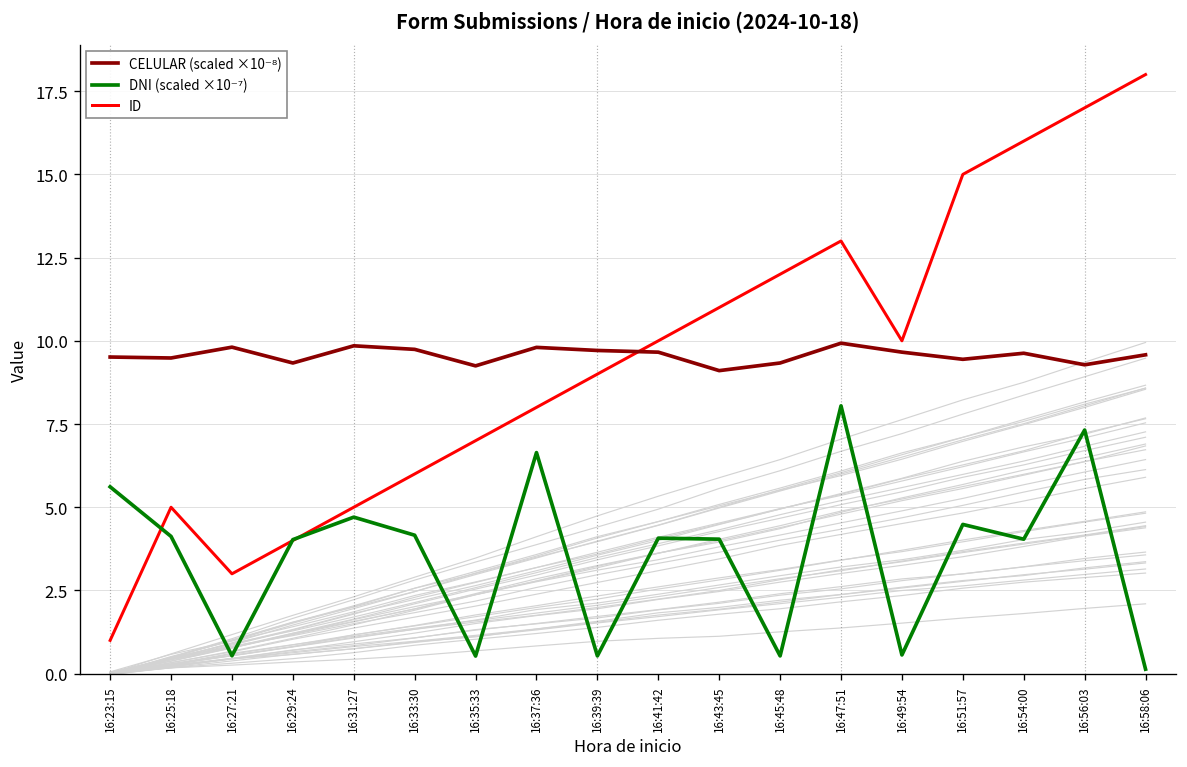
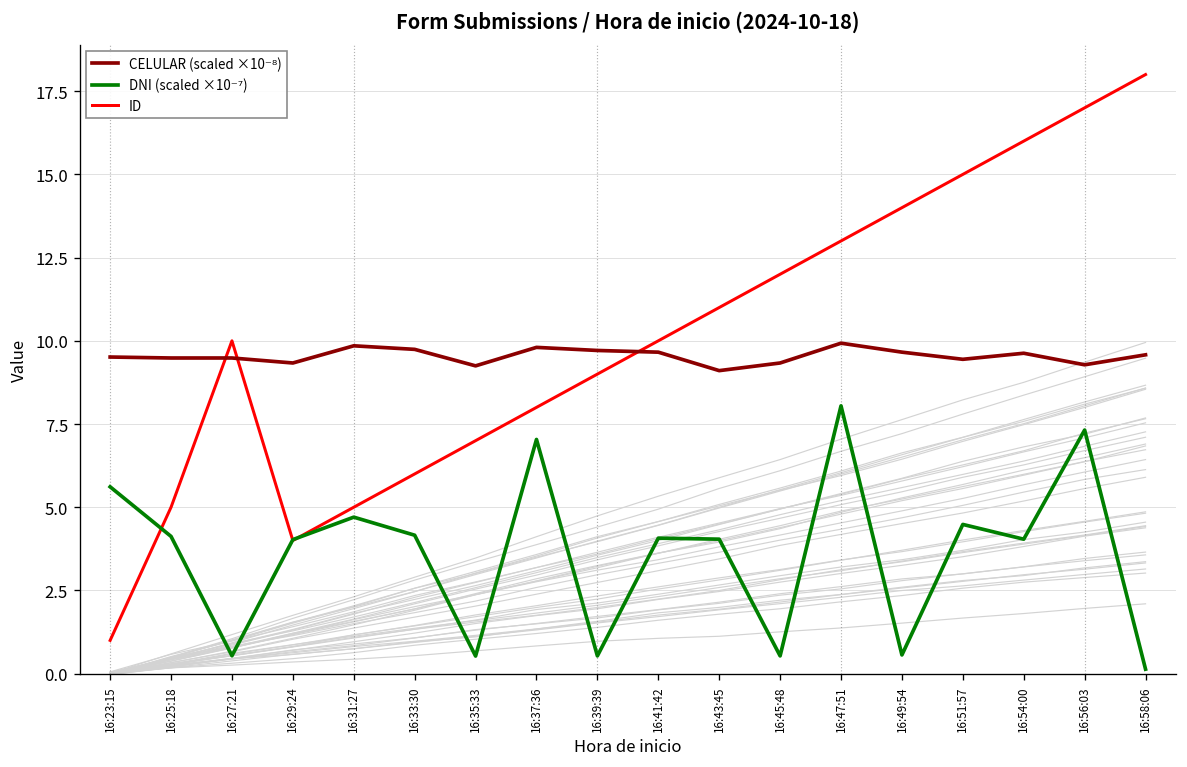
  {
    "CELULAR (scaled ×10⁻⁸)": {
      "16:23:15": 9.5,
      "16:25:18": 9.5,
-     "16:27:21": 9.8,
+     "16:27:21": 9.5,
      "16:29:24": 9.3,
      "16:31:27": 9.9,
      "16:33:30": 9.7,
      "16:35:33": 9.2,
      "16:37:36": 9.8,
      "16:39:39": 9.7,
      "16:41:42": 9.7,
      "16:43:45": 9.1,
      "16:45:48": 9.3,
      "16:47:51": 9.9,
      "16:49:54": 9.7,
      "16:51:57": 9.4,
      "16:54:00": 9.6,
      "16:58:06": 9.6
    },
    "DNI (scaled ×10⁻⁷)": {
      "16:23:15": 5.6,
      "16:25:18": 4.1,
      "16:31:27": 4.7,
      "16:33:30": 4.2,
      "16:35:33": 0.5,
-     "16:37:36": 6.6,
+     "16:37:36": 7.0,
      "16:39:39": 0.5,
      "16:45:48": 0.5,
      "16:47:51": 8.0,
      "16:49:54": 0.6,
      "16:51:57": 4.5,
      "16:58:06": 0.1
    },
    "ID": {
      "16:23:15": 1,
      "16:25:18": 5,
-     "16:27:21": 3,
+     "16:27:21": 10,
      "16:31:27": 5,
      "16:33:30": 6,
      "16:35:33": 7,
      "16:37:36": 8,
      "16:39:39": 9,
      "16:41:42": 10,
      "16:43:45": 11,
      "16:45:48": 12,
      "16:47:51": 13,
-     "16:49:54": 10,
+     "16:49:54": 14,
      "16:51:57": 15,
      "16:54:00": 16,
      "16:56:03": 17,
      "16:58:06": 18
    }
  }
